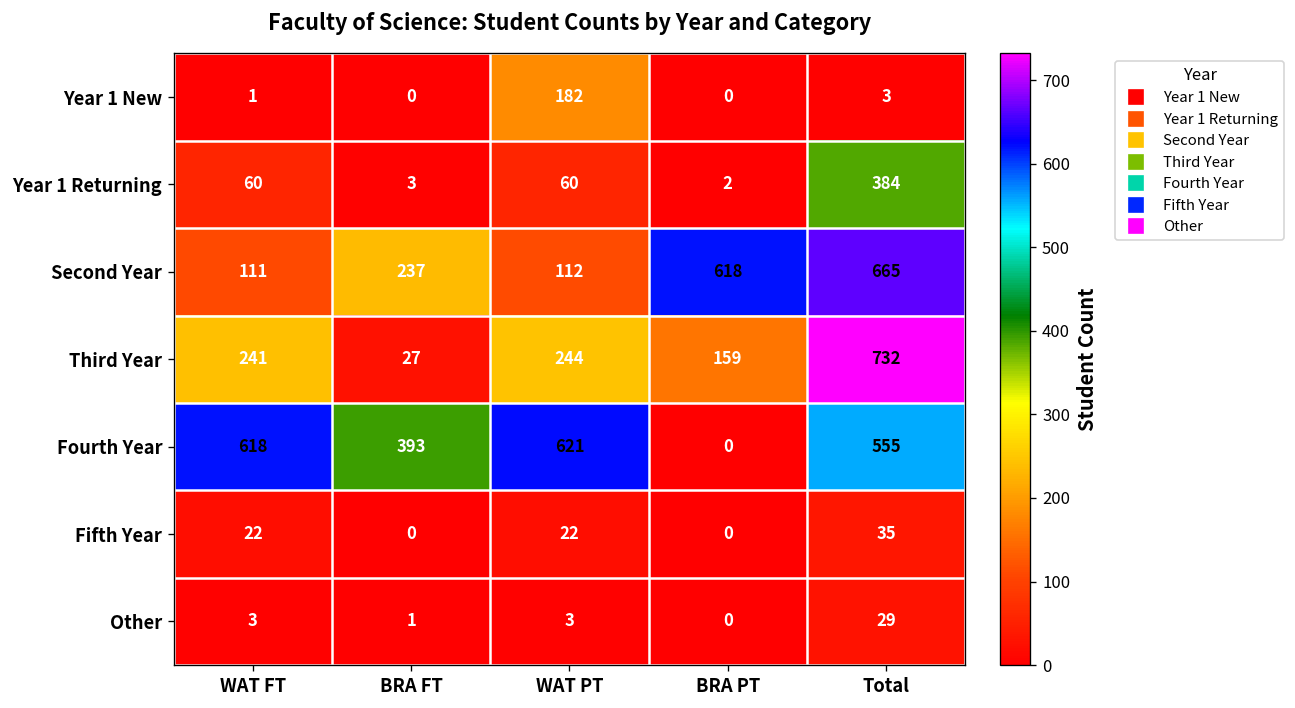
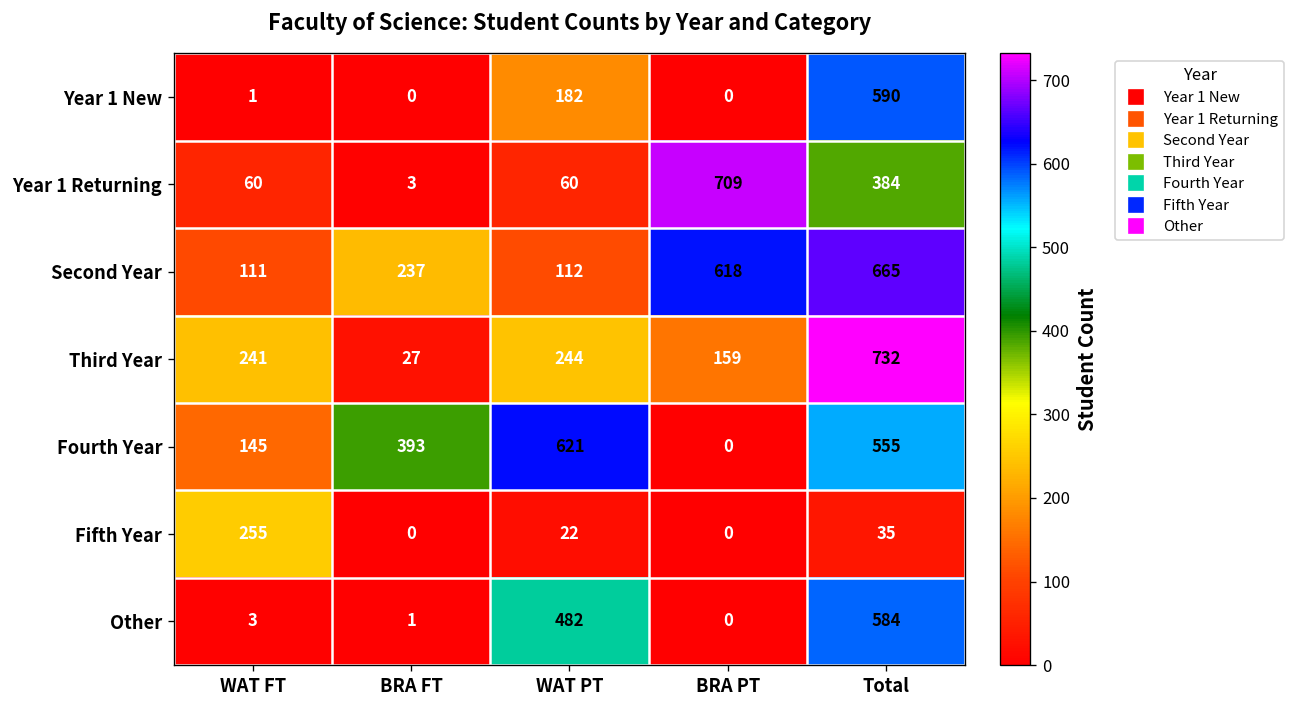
  {
    "Year 1 New": {
      "WAT FT": 1,
      "BRA FT": 0,
      "WAT PT": 182,
      "BRA PT": 0,
-     "Total": 3
+     "Total": 590
    },
    "Year 1 Returning": {
      "WAT FT": 60,
      "BRA FT": 3,
      "WAT PT": 60,
-     "BRA PT": 2,
+     "BRA PT": 709,
      "Total": 384
    },
    "Second Year": {
      "WAT FT": 111,
      "BRA FT": 237,
      "WAT PT": 112,
      "BRA PT": 618,
      "Total": 665
    },
    "Third Year": {
      "WAT FT": 241,
      "BRA FT": 27,
      "WAT PT": 244,
      "BRA PT": 159,
      "Total": 732
    },
    "Fourth Year": {
-     "WAT FT": 618,
+     "WAT FT": 145,
      "BRA FT": 393,
      "WAT PT": 621,
      "BRA PT": 0,
      "Total": 555
    },
    "Fifth Year": {
-     "WAT FT": 22,
+     "WAT FT": 255,
      "BRA FT": 0,
      "WAT PT": 22,
      "BRA PT": 0,
      "Total": 35
    },
    "Other": {
      "WAT FT": 3,
      "BRA FT": 1,
-     "WAT PT": 3,
+     "WAT PT": 482,
      "BRA PT": 0,
-     "Total": 29
+     "Total": 584
    }
  }
